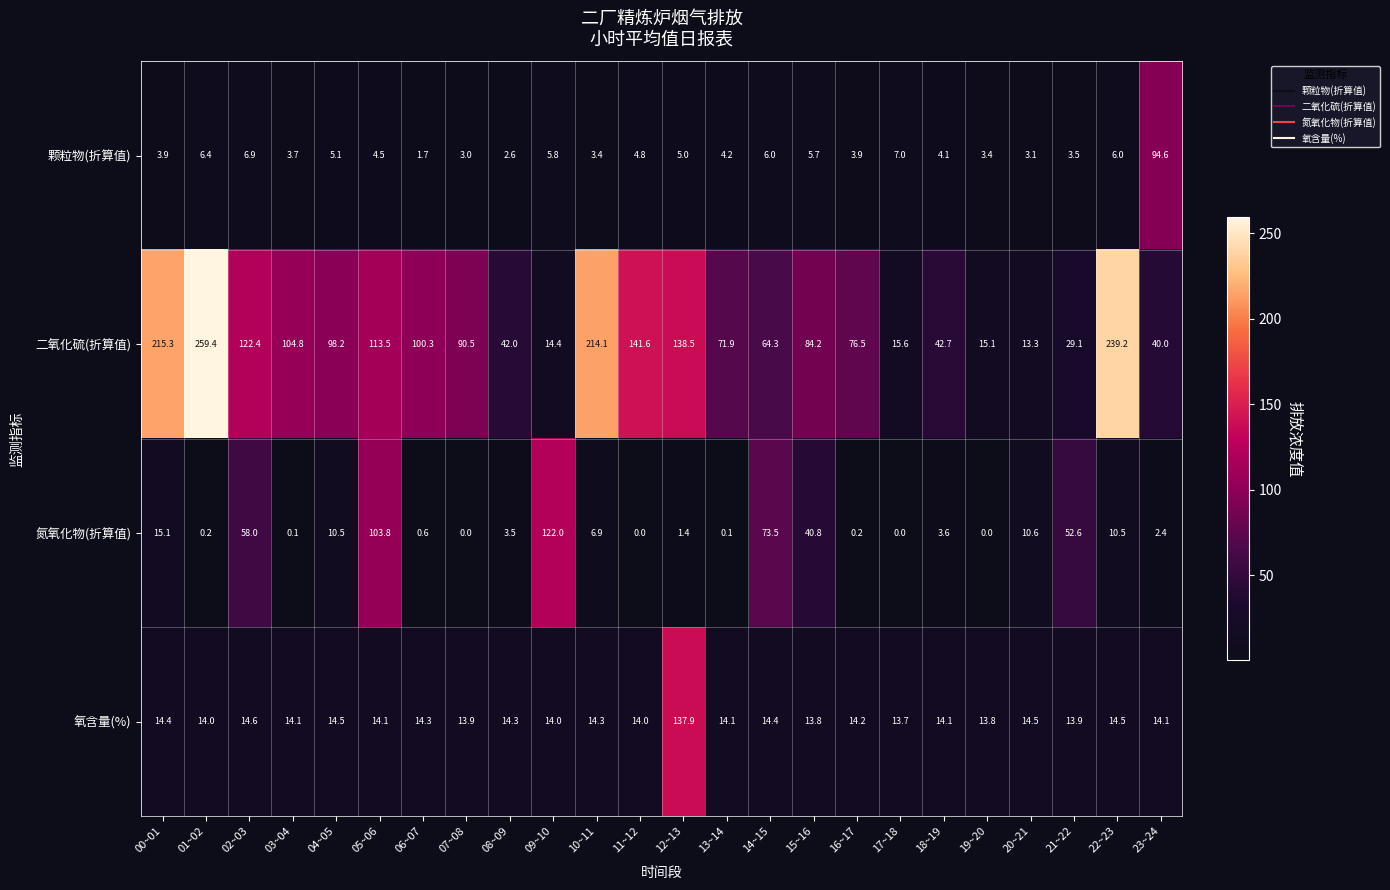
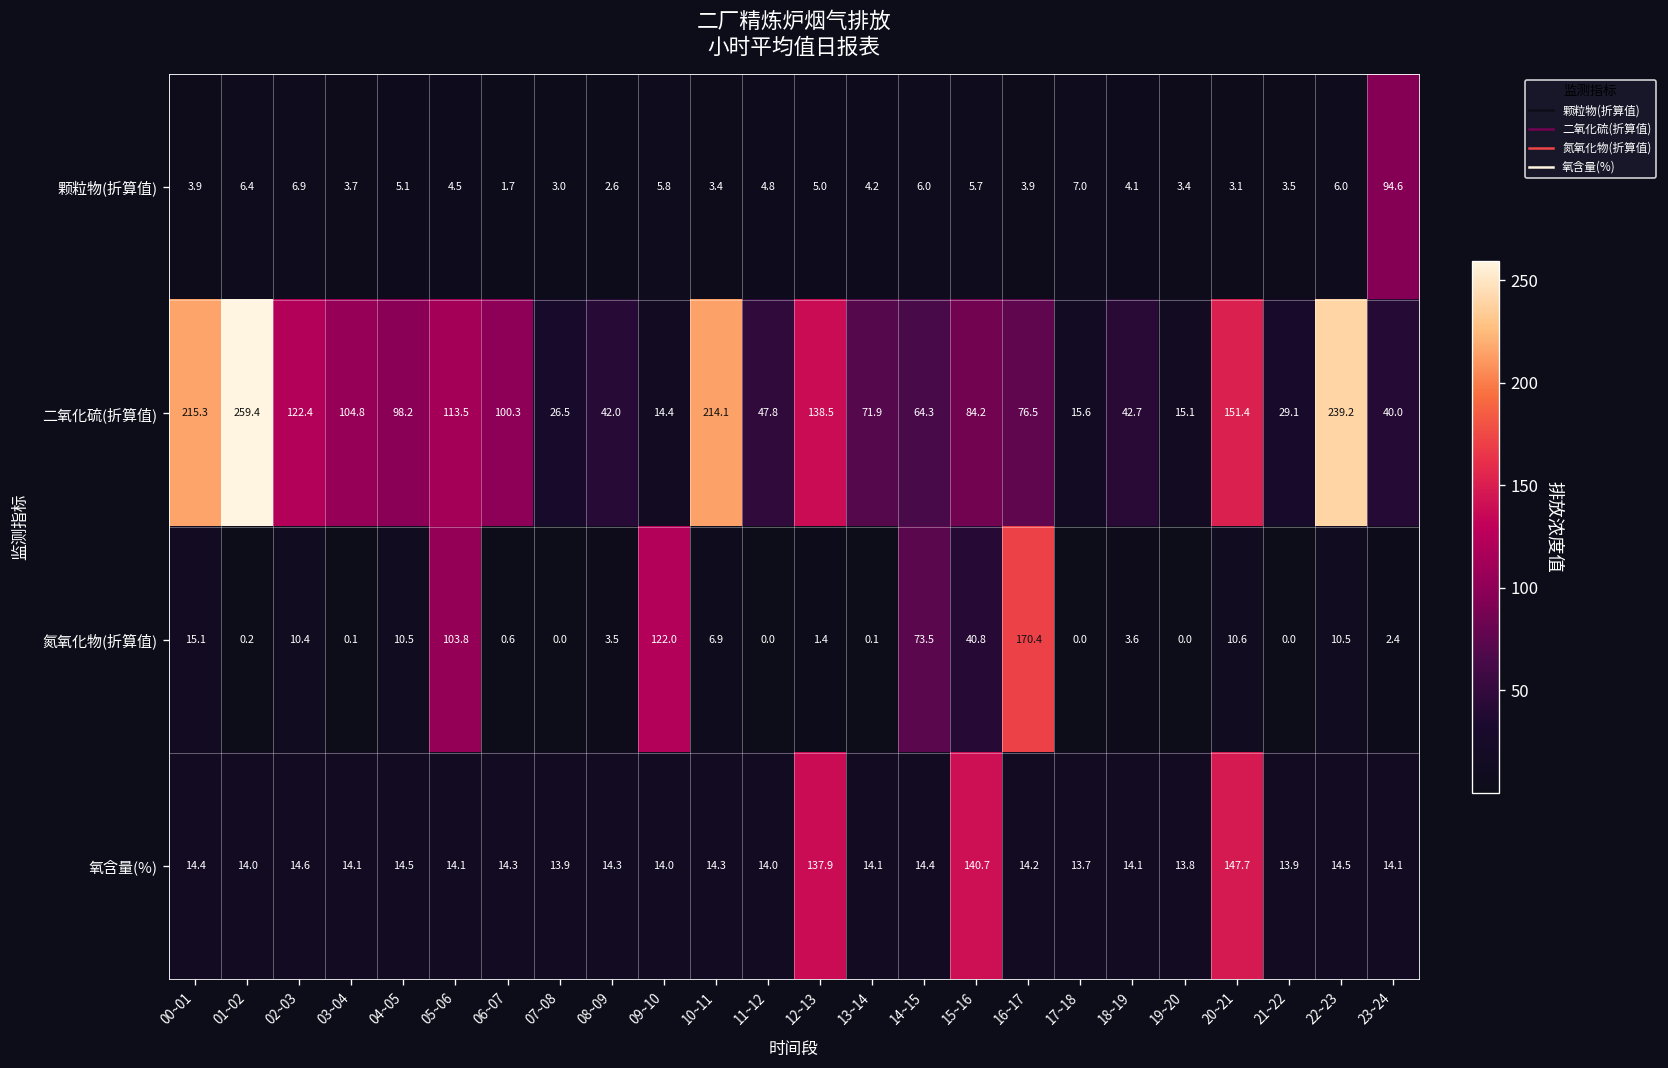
  {
    "颗粒物(折算值)": {
      "00~01": 3.9,
      "01~02": 6.4,
      "02~03": 6.9,
      "03~04": 3.7,
      "04~05": 5.1,
      "05~06": 4.5,
      "06~07": 1.7,
      "07~08": 3.0,
      "08~09": 2.6,
      "09~10": 5.8,
      "10~11": 3.4,
      "11~12": 4.8,
      "12~13": 5.0,
      "13~14": 4.2,
      "14~15": 6.0,
      "15~16": 5.7,
      "16~17": 3.9,
      "17~18": 7.0,
      "18~19": 4.1,
      "19~20": 3.4,
      "20~21": 3.1,
      "21~22": 3.5,
      "22~23": 6.0,
      "23~24": 94.6
    },
    "二氧化硫(折算值)": {
      "00~01": 215.3,
      "01~02": 259.4,
      "02~03": 122.4,
      "03~04": 104.8,
      "04~05": 98.2,
      "05~06": 113.5,
      "06~07": 100.3,
-     "07~08": 90.5,
+     "07~08": 26.5,
      "08~09": 42.0,
      "09~10": 14.4,
      "10~11": 214.1,
-     "11~12": 141.6,
+     "11~12": 47.8,
      "12~13": 138.5,
      "13~14": 71.9,
      "14~15": 64.3,
      "15~16": 84.2,
      "16~17": 76.5,
      "17~18": 15.6,
      "18~19": 42.7,
      "19~20": 15.1,
-     "20~21": 13.3,
+     "20~21": 151.4,
      "21~22": 29.1,
      "22~23": 239.2,
      "23~24": 40.0
    },
    "氮氧化物(折算值)": {
      "00~01": 15.1,
      "01~02": 0.2,
-     "02~03": 58.0,
+     "02~03": 10.4,
      "03~04": 0.1,
      "04~05": 10.5,
      "05~06": 103.8,
      "06~07": 0.6,
      "07~08": 0.0,
      "08~09": 3.5,
      "09~10": 122.0,
      "10~11": 6.9,
      "11~12": 0.0,
      "12~13": 1.4,
      "13~14": 0.1,
      "14~15": 73.5,
      "15~16": 40.8,
-     "16~17": 0.2,
+     "16~17": 170.4,
      "17~18": 0.0,
      "18~19": 3.6,
      "19~20": 0.0,
      "20~21": 10.6,
-     "21~22": 52.6,
+     "21~22": 0.0,
      "22~23": 10.5,
      "23~24": 2.4
    },
    "氧含量(%)": {
      "00~01": 14.4,
      "01~02": 14.0,
      "02~03": 14.6,
      "03~04": 14.1,
      "04~05": 14.5,
      "05~06": 14.1,
      "06~07": 14.3,
      "07~08": 13.9,
      "08~09": 14.3,
      "09~10": 14.0,
      "10~11": 14.3,
      "11~12": 14.0,
      "12~13": 137.9,
      "13~14": 14.1,
      "14~15": 14.4,
-     "15~16": 13.8,
+     "15~16": 140.7,
      "16~17": 14.2,
      "17~18": 13.7,
      "18~19": 14.1,
      "19~20": 13.8,
-     "20~21": 14.5,
+     "20~21": 147.7,
      "21~22": 13.9,
      "22~23": 14.5,
      "23~24": 14.1
    }
  }
